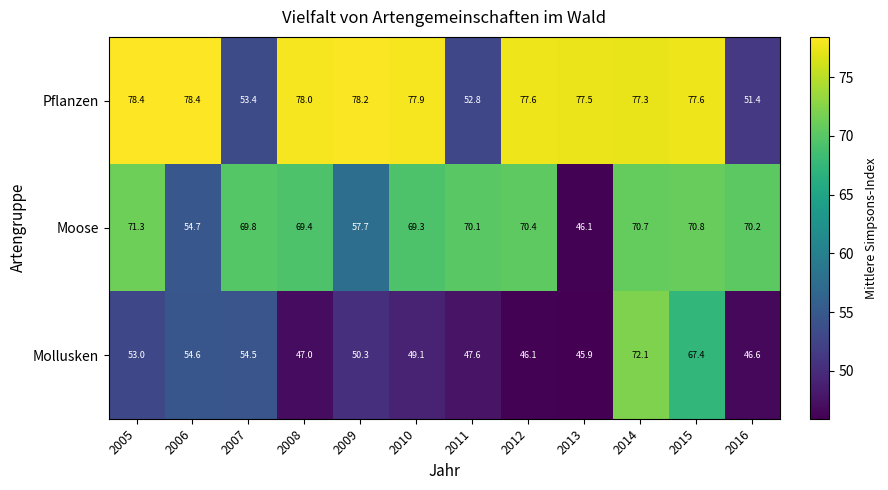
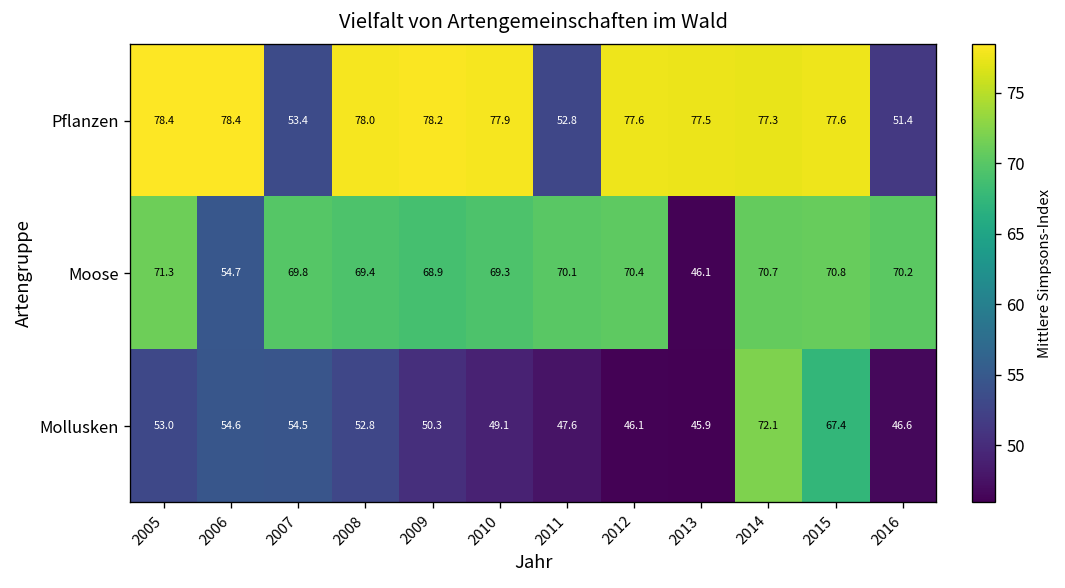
  {
    "Pflanzen": {
      "2005": 78.4,
      "2006": 78.4,
      "2007": 53.4,
      "2008": 78.0,
      "2009": 78.2,
      "2010": 77.9,
      "2011": 52.8,
      "2012": 77.6,
      "2013": 77.5,
      "2014": 77.3,
      "2015": 77.6,
      "2016": 51.4
    },
    "Moose": {
      "2005": 71.3,
      "2006": 54.7,
      "2007": 69.8,
      "2008": 69.4,
-     "2009": 57.7,
+     "2009": 68.9,
      "2010": 69.3,
      "2011": 70.1,
      "2012": 70.4,
      "2013": 46.1,
      "2014": 70.7,
      "2015": 70.8,
      "2016": 70.2
    },
    "Mollusken": {
      "2005": 53.0,
      "2006": 54.6,
      "2007": 54.5,
-     "2008": 47.0,
+     "2008": 52.8,
      "2009": 50.3,
      "2010": 49.1,
      "2011": 47.6,
      "2012": 46.1,
      "2013": 45.9,
      "2014": 72.1,
      "2015": 67.4,
      "2016": 46.6
    }
  }
